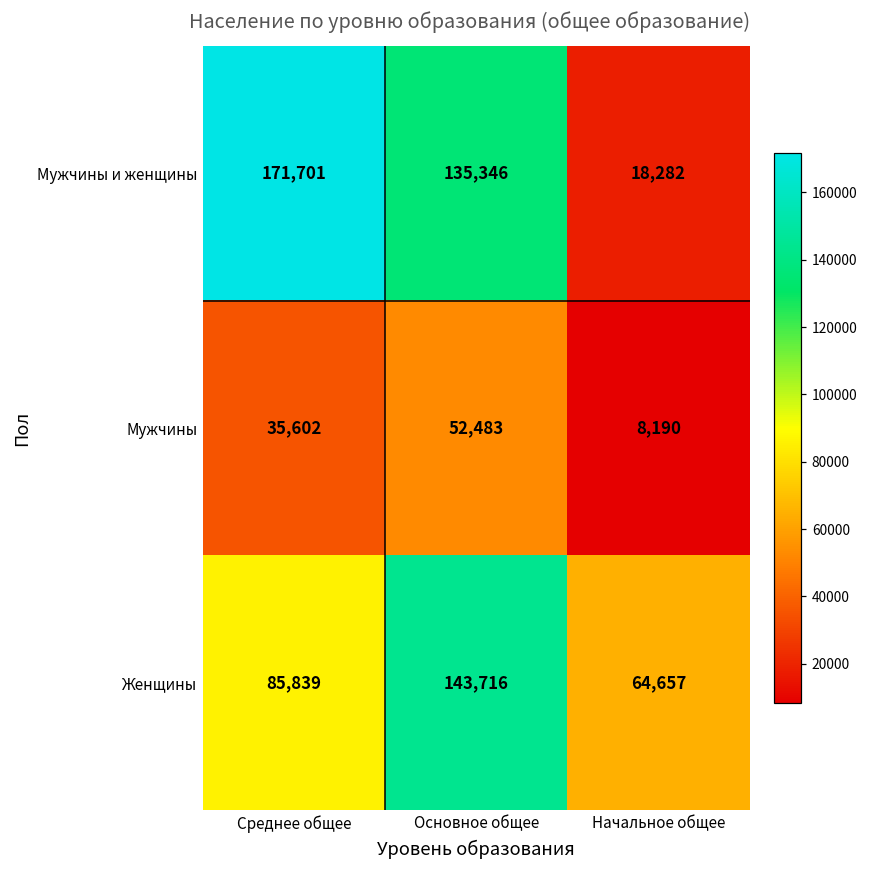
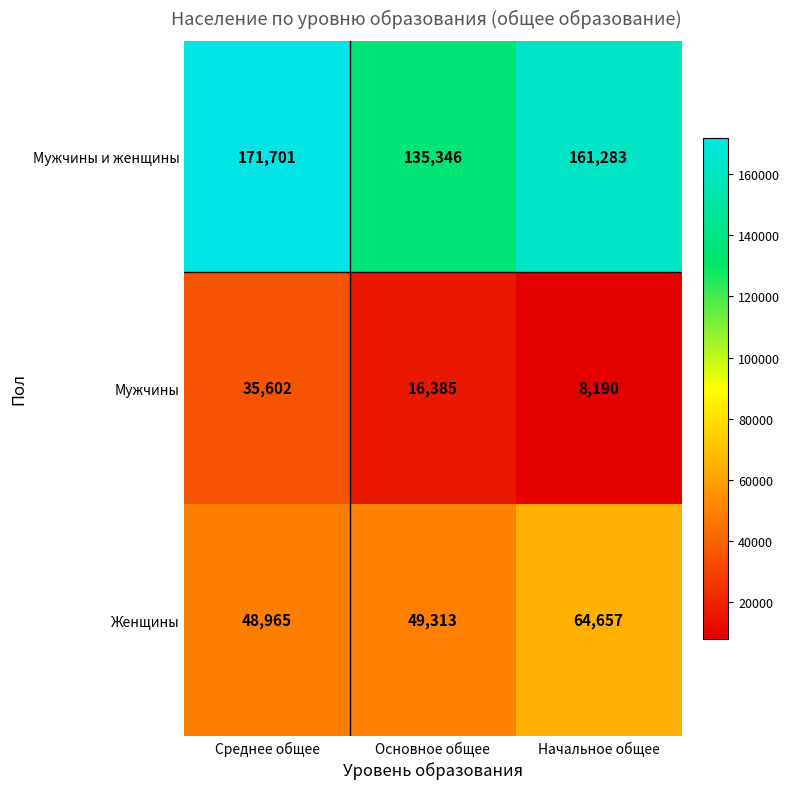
  {
    "Мужчины и женщины": {
      "Среднее общее": "171,701",
      "Основное общее": "135,346",
-     "Начальное общее": "18,282"
+     "Начальное общее": "161,283"
    },
    "Мужчины": {
      "Среднее общее": "35,602",
-     "Основное общее": "52,483",
+     "Основное общее": "16,385",
      "Начальное общее": "8,190"
    },
    "Женщины": {
-     "Среднее общее": "85,839",
-     "Основное общее": "143,716",
+     "Среднее общее": "48,965",
+     "Основное общее": "49,313",
      "Начальное общее": "64,657"
    }
  }
